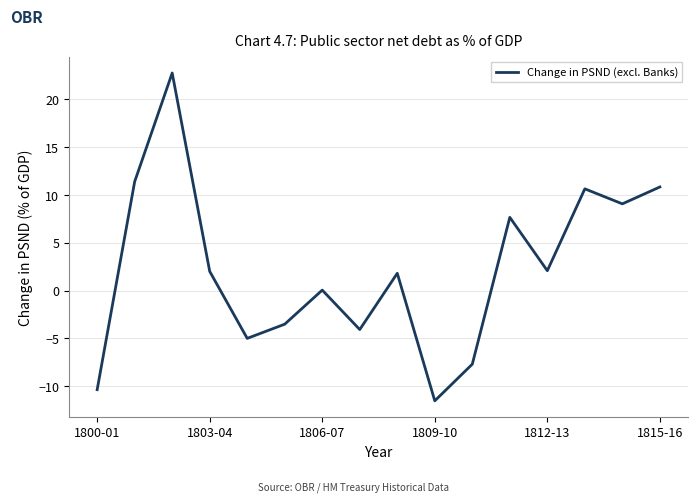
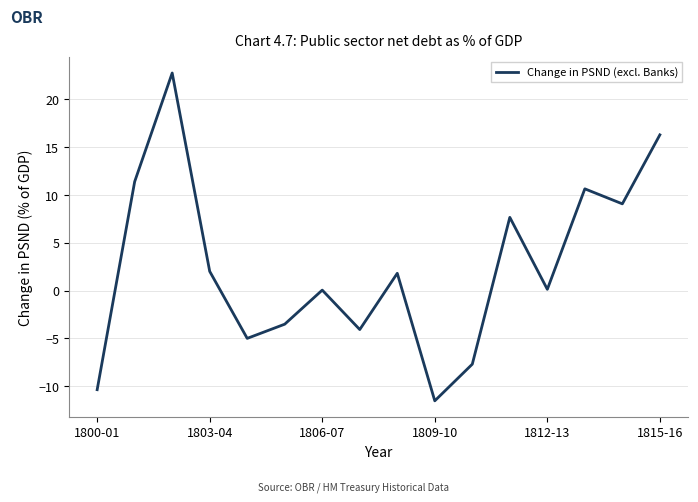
  {
    "1800-01": -10,
    "1803-04": 2,
    "1806-07": 0,
    "1809-10": -12,
-   "1812-13": 2,
-   "1815-16": 11
+   "1812-13": 0,
+   "1815-16": 16
  }
